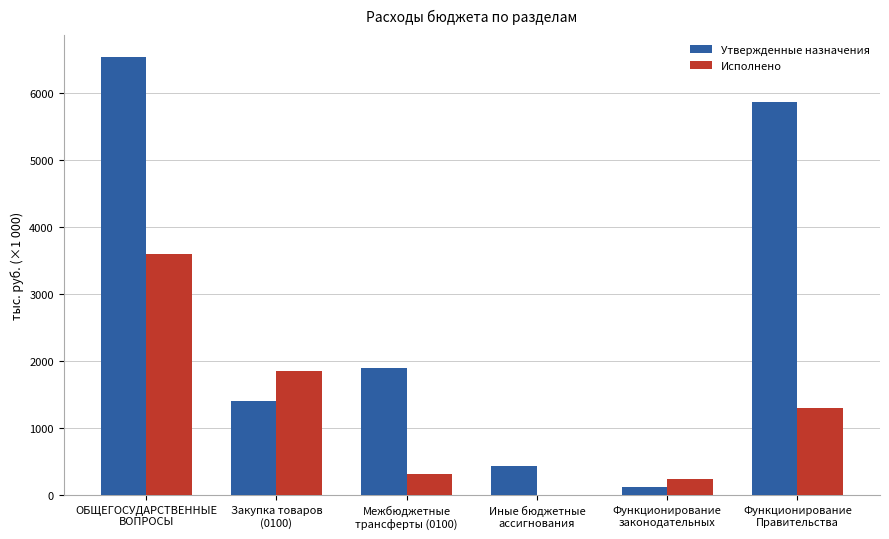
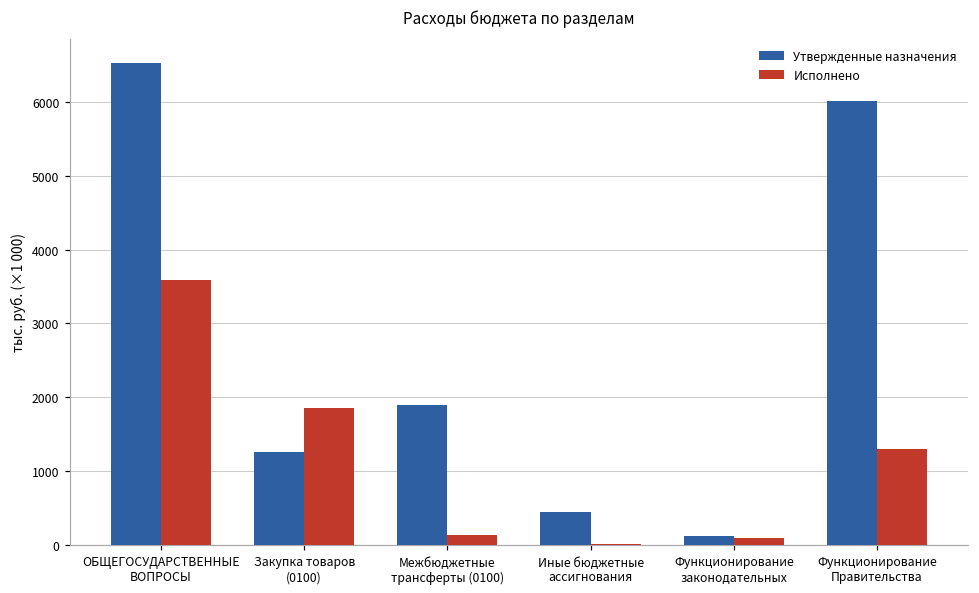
  {
    "Утвержденные назначения": {
      "ОБЩЕГОСУДАРСТВЕННЫЕ ВОПРОСЫ": 6500,
-     "Закупка товаров (0100)": 1400,
+     "Закупка товаров (0100)": 1300,
      "Межбюджетные трансферты (0100)": 1900,
      "Иные бюджетные ассигнования": 400,
      "Функционирование законодательных": 100,
-     "Функционирование Правительства": 5900
+     "Функционирование Правительства": 6000
    },
    "Исполнено": {
      "ОБЩЕГОСУДАРСТВЕННЫЕ ВОПРОСЫ": 3600,
      "Закупка товаров (0100)": 1800,
-     "Межбюджетные трансферты (0100)": 300,
-     "Функционирование законодательных": 200,
+     "Межбюджетные трансферты (0100)": 100,
+     "Функционирование законодательных": 100,
      "Функционирование Правительства": 1300
    }
  }
